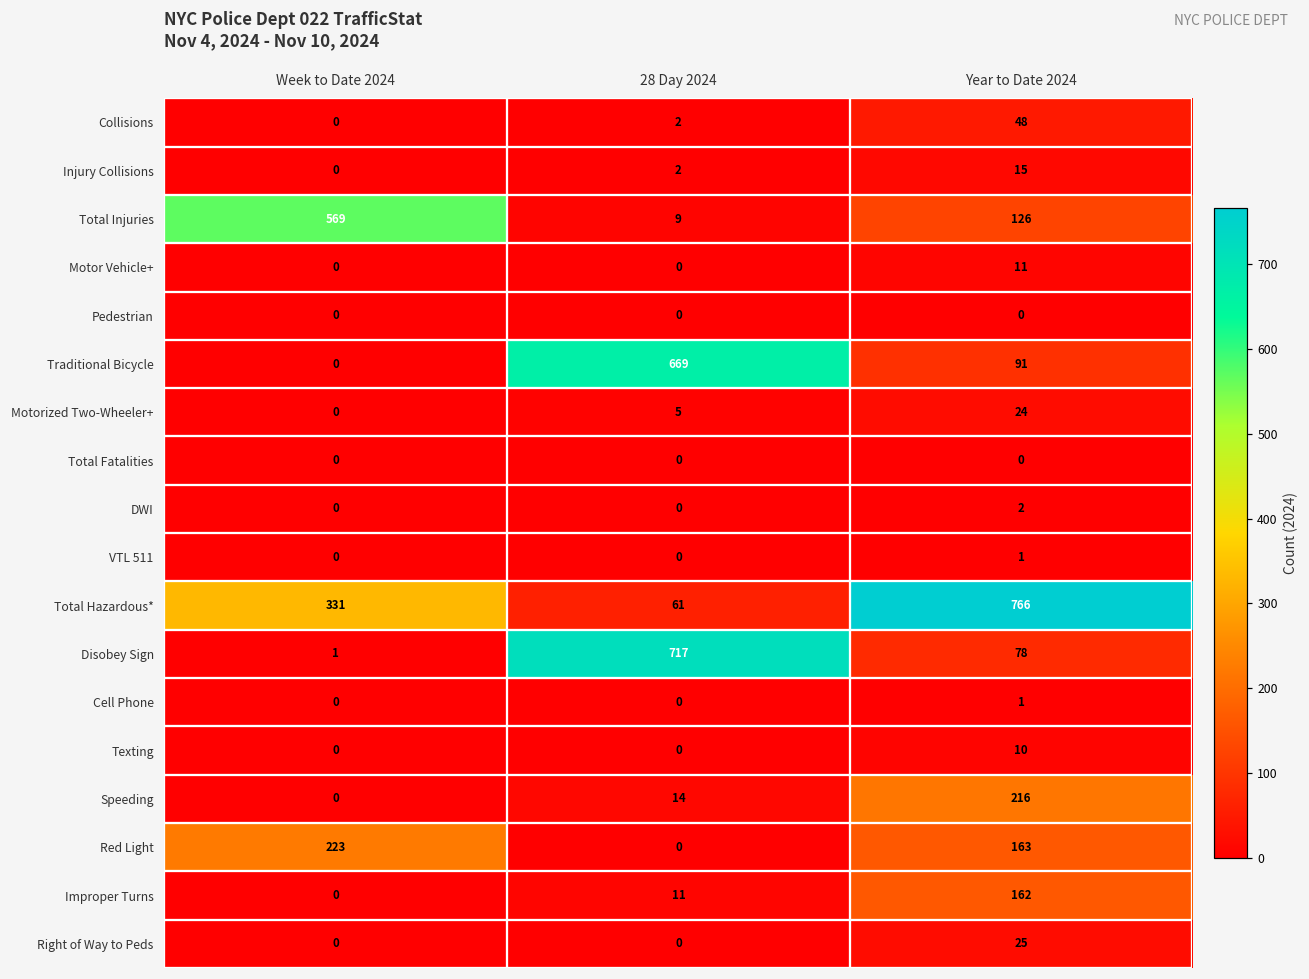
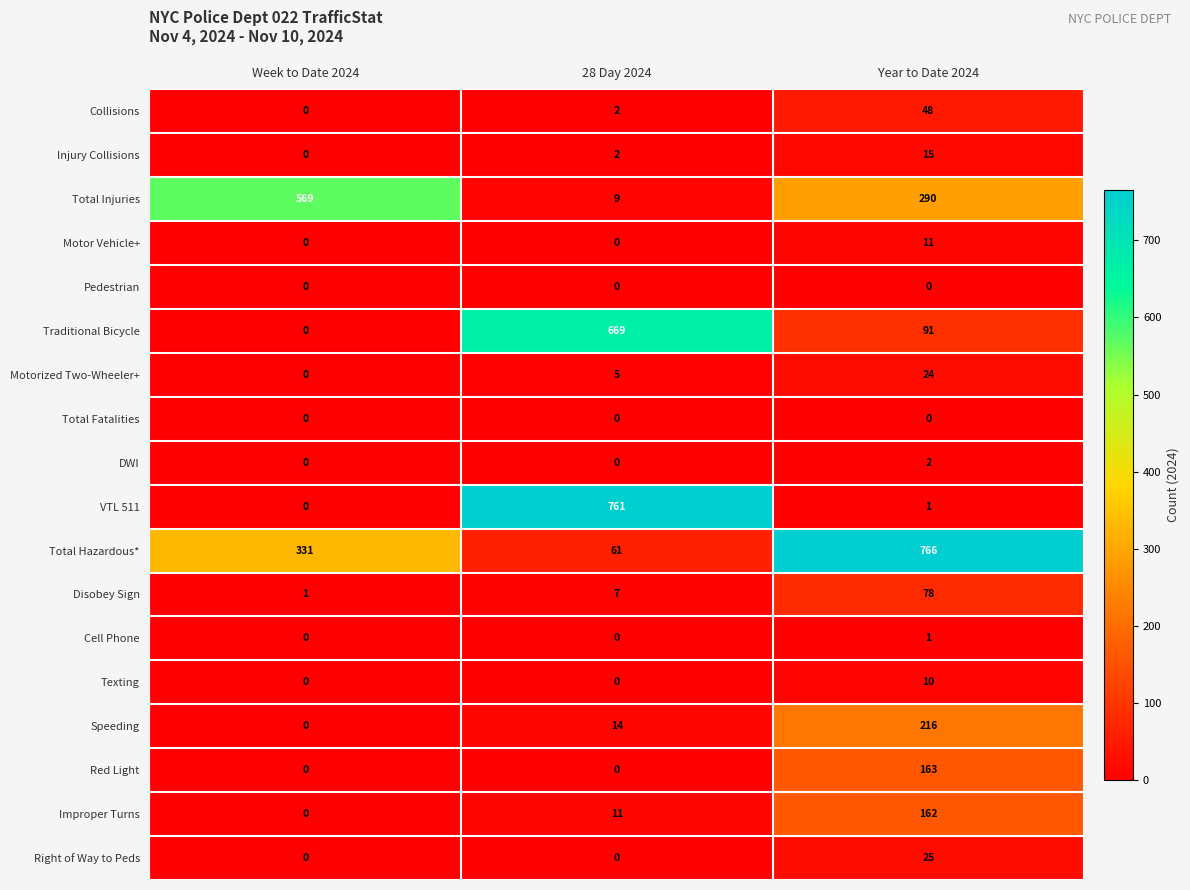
  {
    "Collisions": {
      "Week to Date 2024": 0,
      "28 Day 2024": 2,
      "Year to Date 2024": 48
    },
    "Injury Collisions": {
      "Week to Date 2024": 0,
      "28 Day 2024": 2,
      "Year to Date 2024": 15
    },
    "Total Injuries": {
      "Week to Date 2024": 569,
      "28 Day 2024": 9,
-     "Year to Date 2024": 126
+     "Year to Date 2024": 290
    },
    "Motor Vehicle+": {
      "Week to Date 2024": 0,
      "28 Day 2024": 0,
      "Year to Date 2024": 11
    },
    "Pedestrian": {
      "Week to Date 2024": 0,
      "28 Day 2024": 0,
      "Year to Date 2024": 0
    },
    "Traditional Bicycle": {
      "Week to Date 2024": 0,
      "28 Day 2024": 669,
      "Year to Date 2024": 91
    },
    "Motorized Two-Wheeler+": {
      "Week to Date 2024": 0,
      "28 Day 2024": 5,
      "Year to Date 2024": 24
    },
    "Total Fatalities": {
      "Week to Date 2024": 0,
      "28 Day 2024": 0,
      "Year to Date 2024": 0
    },
    "DWI": {
      "Week to Date 2024": 0,
      "28 Day 2024": 0,
      "Year to Date 2024": 2
    },
    "VTL 511": {
      "Week to Date 2024": 0,
-     "28 Day 2024": 0,
+     "28 Day 2024": 761,
      "Year to Date 2024": 1
    },
    "Total Hazardous*": {
      "Week to Date 2024": 331,
      "28 Day 2024": 61,
      "Year to Date 2024": 766
    },
    "Disobey Sign": {
      "Week to Date 2024": 1,
-     "28 Day 2024": 717,
+     "28 Day 2024": 7,
      "Year to Date 2024": 78
    },
    "Cell Phone": {
      "Week to Date 2024": 0,
      "28 Day 2024": 0,
      "Year to Date 2024": 1
    },
    "Texting": {
      "Week to Date 2024": 0,
      "28 Day 2024": 0,
      "Year to Date 2024": 10
    },
    "Speeding": {
      "Week to Date 2024": 0,
      "28 Day 2024": 14,
      "Year to Date 2024": 216
    },
    "Red Light": {
-     "Week to Date 2024": 223,
+     "Week to Date 2024": 0,
      "28 Day 2024": 0,
      "Year to Date 2024": 163
    },
    "Improper Turns": {
      "Week to Date 2024": 0,
      "28 Day 2024": 11,
      "Year to Date 2024": 162
    },
    "Right of Way to Peds": {
      "Week to Date 2024": 0,
      "28 Day 2024": 0,
      "Year to Date 2024": 25
    }
  }
